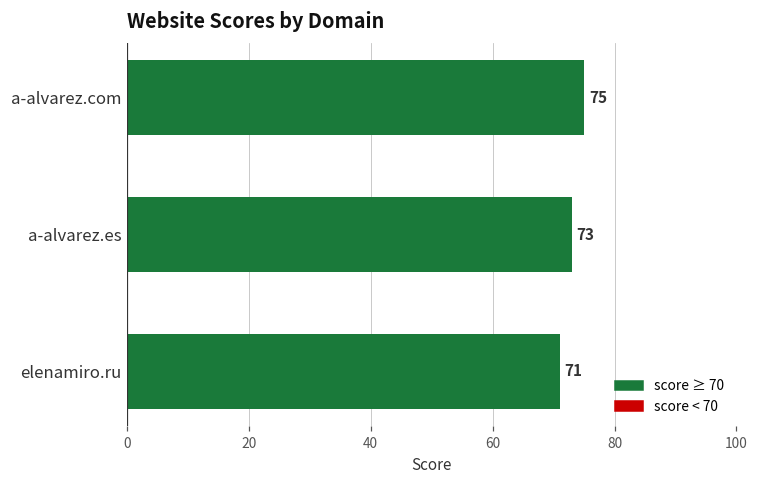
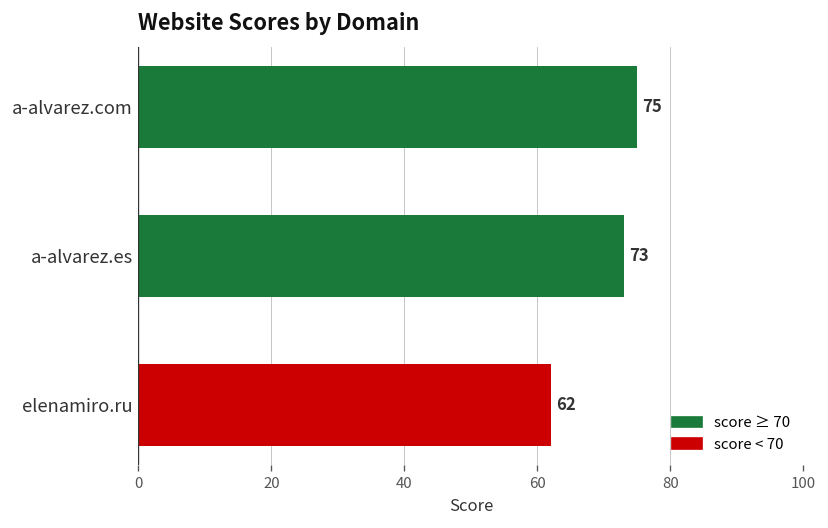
  {
    "a-alvarez.com": 75,
    "a-alvarez.es": 73,
-   "elenamiro.ru": 71
+   "elenamiro.ru": 62
  }
